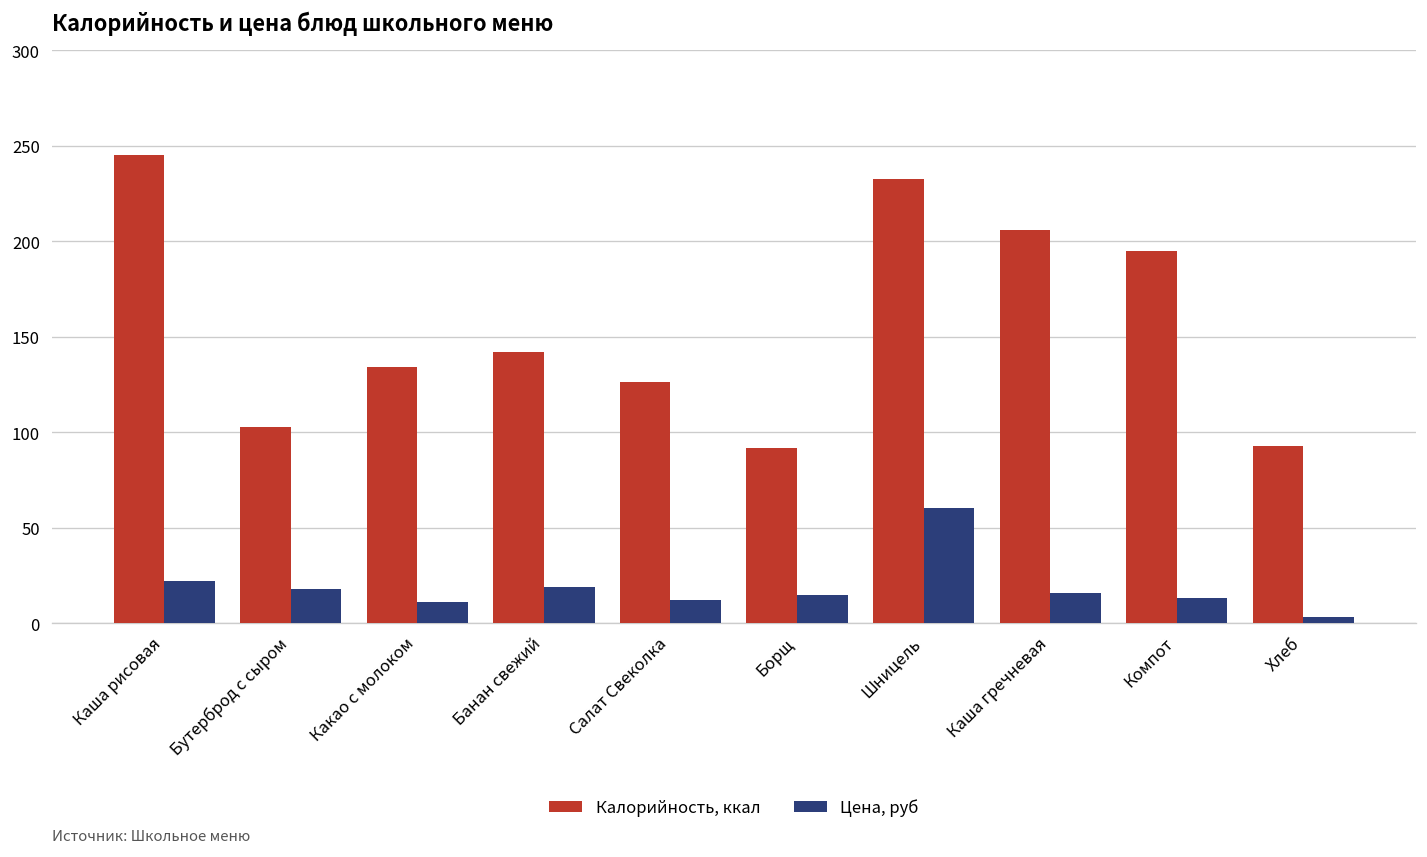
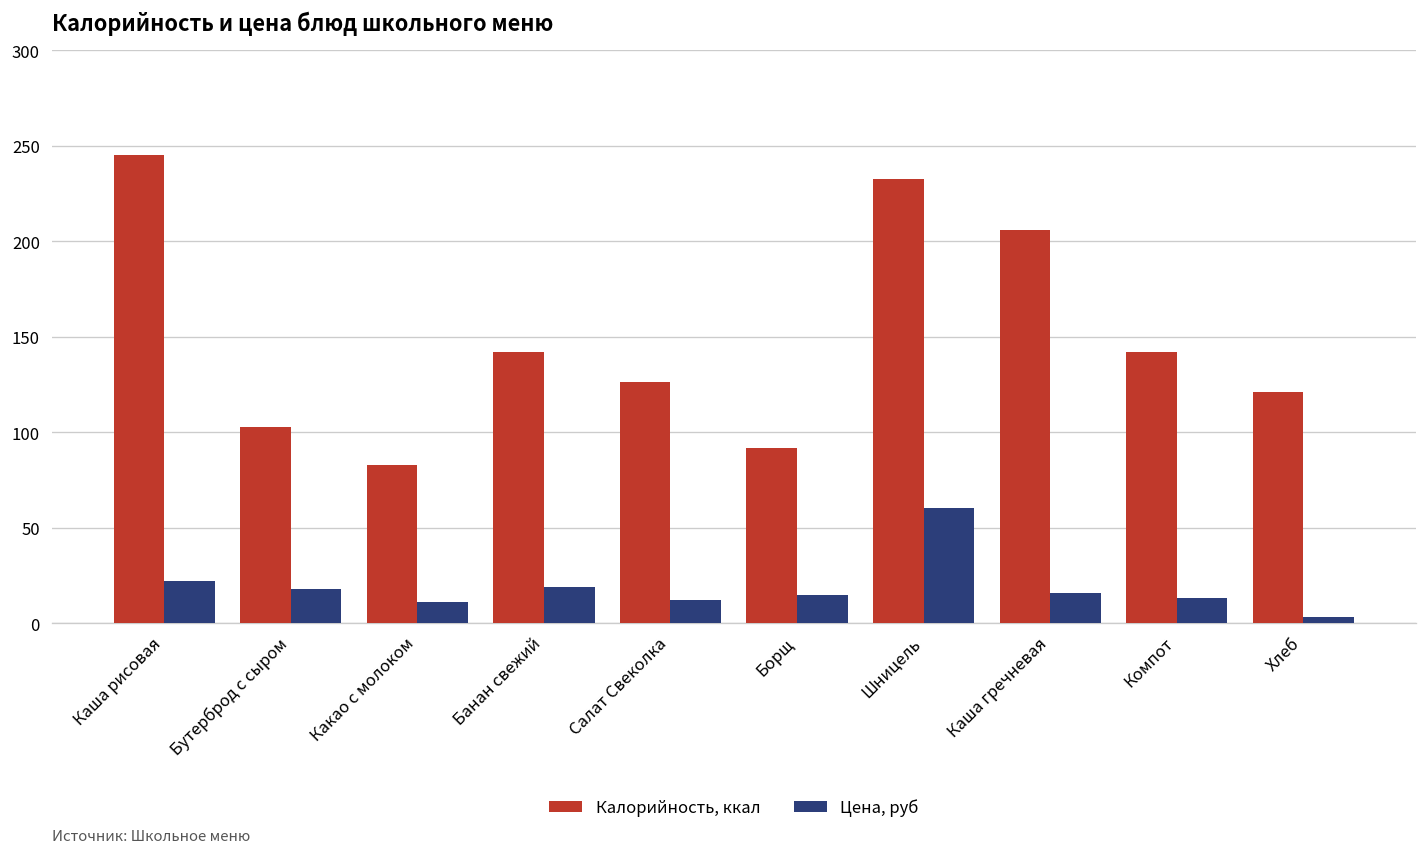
  {
    "Калорийность, ккал": {
      "Каша рисовая": 245,
      "Бутерброд с сыром": 103,
-     "Какао с молоком": 134,
+     "Какао с молоком": 83,
      "Банан свежий": 142,
      "Салат Свеколка": 126,
      "Борщ": 92,
      "Шницель": 232,
      "Каша гречневая": 206,
-     "Компот": 195,
-     "Хлеб": 93
+     "Компот": 142,
+     "Хлеб": 121
    },
    "Цена, руб": {
      "Каша рисовая": 22,
      "Бутерброд с сыром": 18,
      "Какао с молоком": 11,
      "Банан свежий": 19,
      "Салат Свеколка": 12,
      "Борщ": 15,
      "Шницель": 61,
      "Каша гречневая": 16,
      "Компот": 13,
      "Хлеб": 3
    }
  }
